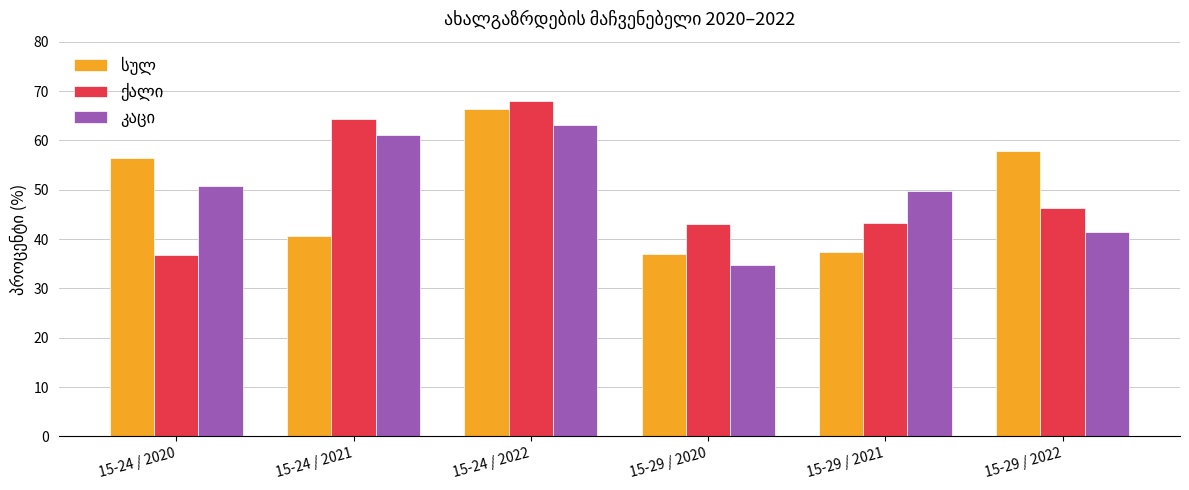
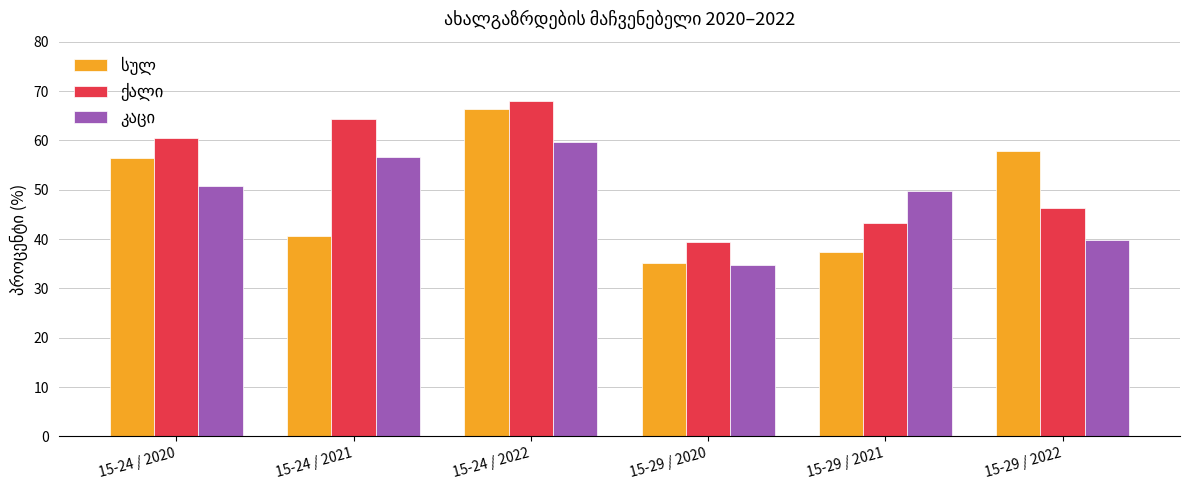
  {
    "სულ": {
      "15-24 / 2020": 56,
      "15-24 / 2021": 41,
      "15-24 / 2022": 66,
-     "15-29 / 2020": 37,
+     "15-29 / 2020": 35,
      "15-29 / 2021": 37,
      "15-29 / 2022": 58
    },
    "ქალი": {
-     "15-24 / 2020": 37,
+     "15-24 / 2020": 61,
      "15-24 / 2021": 64,
      "15-24 / 2022": 68,
-     "15-29 / 2020": 43,
+     "15-29 / 2020": 39,
      "15-29 / 2021": 43,
      "15-29 / 2022": 46
    },
    "კაცი": {
      "15-24 / 2020": 51,
-     "15-24 / 2021": 61,
-     "15-24 / 2022": 63,
+     "15-24 / 2021": 57,
+     "15-24 / 2022": 60,
      "15-29 / 2020": 35,
      "15-29 / 2021": 50,
-     "15-29 / 2022": 41
+     "15-29 / 2022": 40
    }
  }
